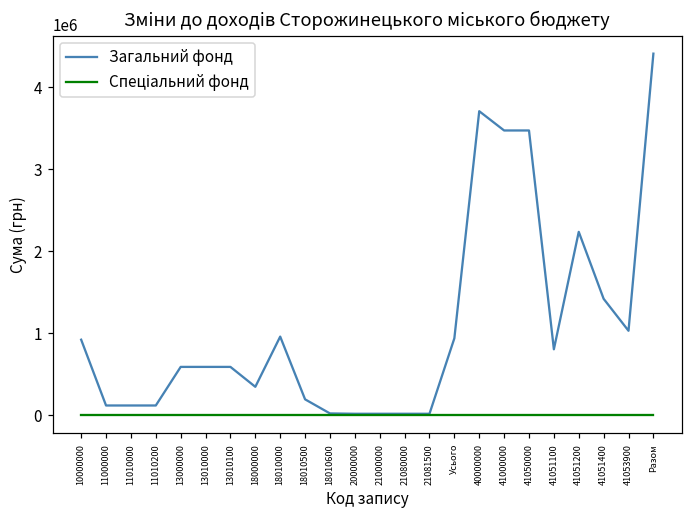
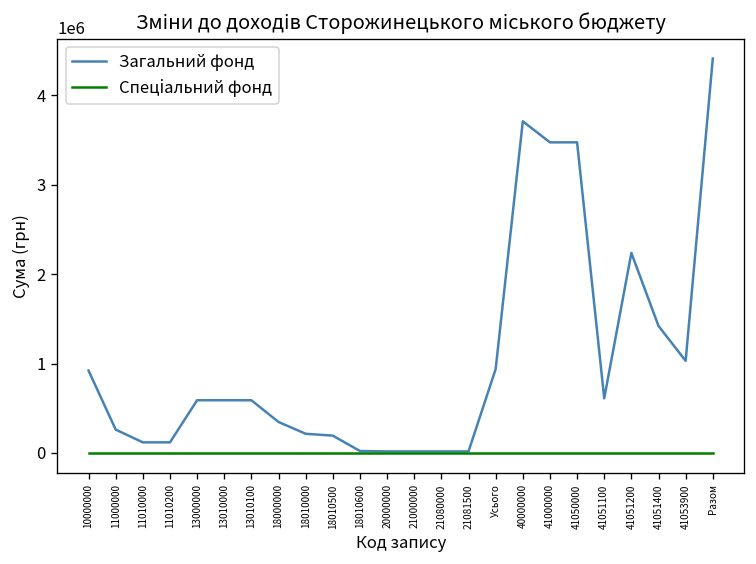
  {
    "Загальний фонд": {
      "10000000": 900000,
-     "11000000": 100000,
+     "11000000": 300000,
      "11010000": 100000,
      "11010200": 100000,
      "13000000": 600000,
      "13010000": 600000,
      "13010100": 600000,
      "18000000": 300000,
-     "18010000": 1000000,
+     "18010000": 200000,
      "18010500": 200000,
      "Усього": 900000,
      "40000000": 3700000,
      "41000000": 3500000,
      "41050000": 3500000,
-     "41051100": 800000,
+     "41051100": 600000,
      "41051200": 2200000,
      "41051400": 1400000,
      "41053900": 1000000,
      "Разом": 4400000
    },
    "Спеціальний фонд": {
      "10000000": 0,
      "11000000": 0,
      "11010000": 0,
      "11010200": 0,
      "13000000": 0,
      "13010000": 0,
      "13010100": 0,
      "18000000": 0,
      "18010000": 0,
      "18010500": 0,
      "Усього": 0,
      "40000000": 0,
      "41000000": 0,
      "41050000": 0,
      "41051100": 0,
      "41051200": 0,
      "41051400": 0,
      "41053900": 0,
      "Разом": 0
    }
  }
